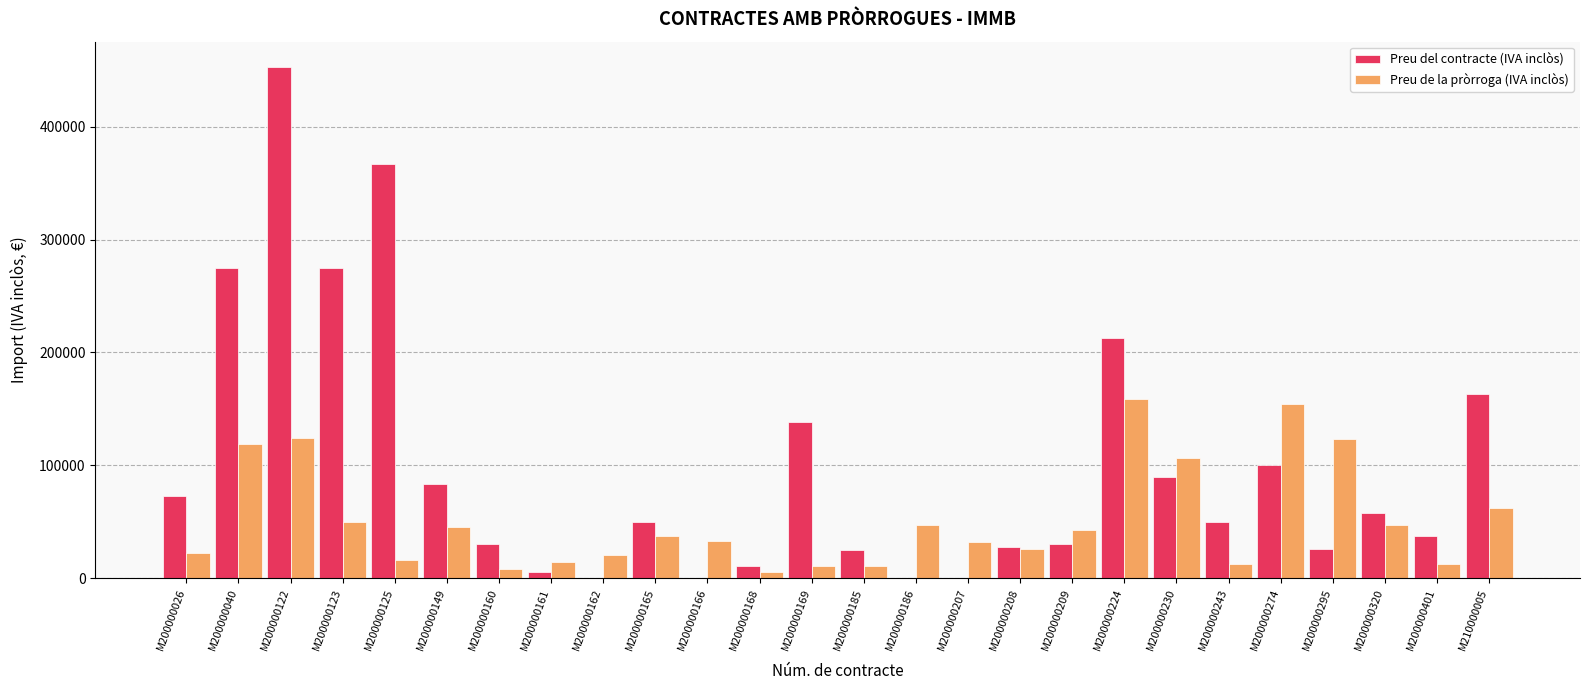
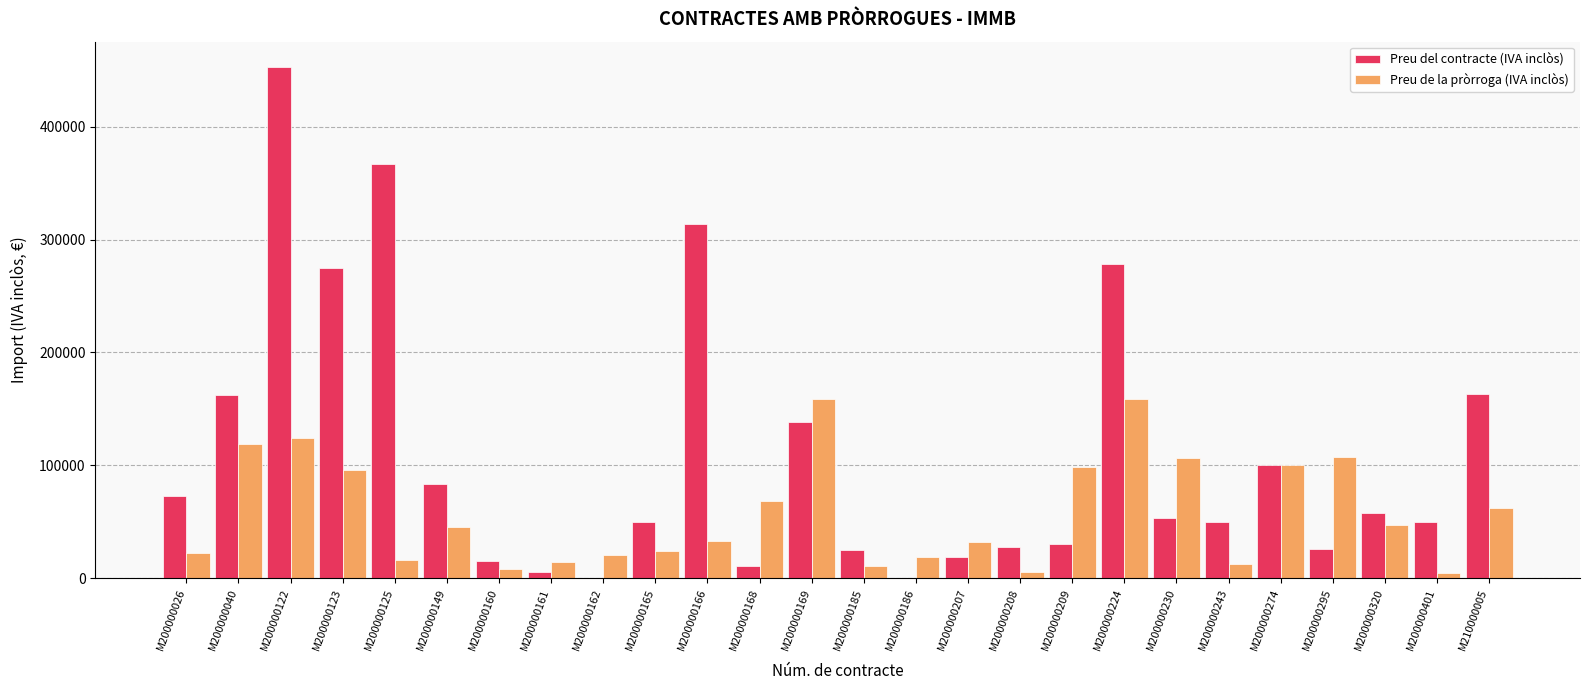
  {
    "Preu del contracte (IVA inclòs)": {
      "M200000026": 73000,
-     "M200000040": 275000,
+     "M200000040": 162000,
      "M200000122": 453000,
      "M200000123": 275000,
      "M200000125": 367000,
      "M200000149": 83000,
-     "M200000160": 30000,
+     "M200000160": 15000,
      "M200000161": 5000,
      "M200000162": 0,
      "M200000165": 50000,
-     "M200000166": 0,
+     "M200000166": 314000,
      "M200000168": 10000,
      "M200000169": 138000,
      "M200000185": 24000,
      "M200000186": 0,
-     "M200000207": 0,
+     "M200000207": 18000,
      "M200000208": 28000,
      "M200000209": 30000,
-     "M200000224": 213000,
-     "M200000230": 89000,
+     "M200000224": 279000,
+     "M200000230": 53000,
      "M200000243": 50000,
      "M200000274": 100000,
      "M200000295": 26000,
      "M200000320": 58000,
-     "M200000401": 37000,
+     "M200000401": 50000,
      "M210000005": 163000
    },
    "Preu de la pròrroga (IVA inclòs)": {
      "M200000026": 22000,
      "M200000040": 119000,
      "M200000122": 124000,
-     "M200000123": 50000,
+     "M200000123": 96000,
      "M200000125": 16000,
      "M200000149": 45000,
      "M200000160": 8000,
      "M200000161": 14000,
      "M200000162": 21000,
-     "M200000165": 38000,
+     "M200000165": 24000,
      "M200000166": 33000,
-     "M200000168": 5000,
-     "M200000169": 10000,
+     "M200000168": 68000,
+     "M200000169": 159000,
      "M200000185": 11000,
-     "M200000186": 47000,
+     "M200000186": 19000,
      "M200000207": 32000,
-     "M200000208": 25000,
-     "M200000209": 43000,
+     "M200000208": 5000,
+     "M200000209": 98000,
      "M200000224": 159000,
      "M200000230": 106000,
      "M200000243": 13000,
-     "M200000274": 155000,
-     "M200000295": 123000,
+     "M200000274": 100000,
+     "M200000295": 107000,
      "M200000320": 47000,
-     "M200000401": 12000,
+     "M200000401": 4000,
      "M210000005": 62000
    }
  }
